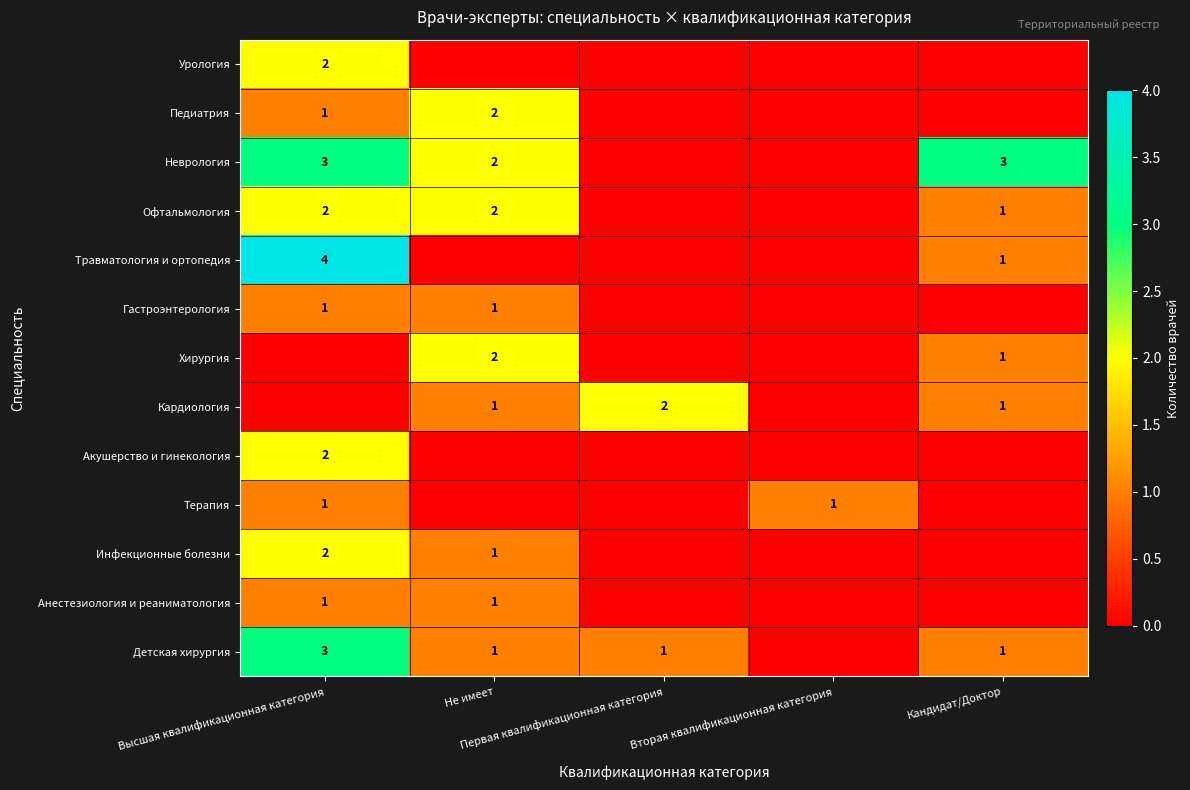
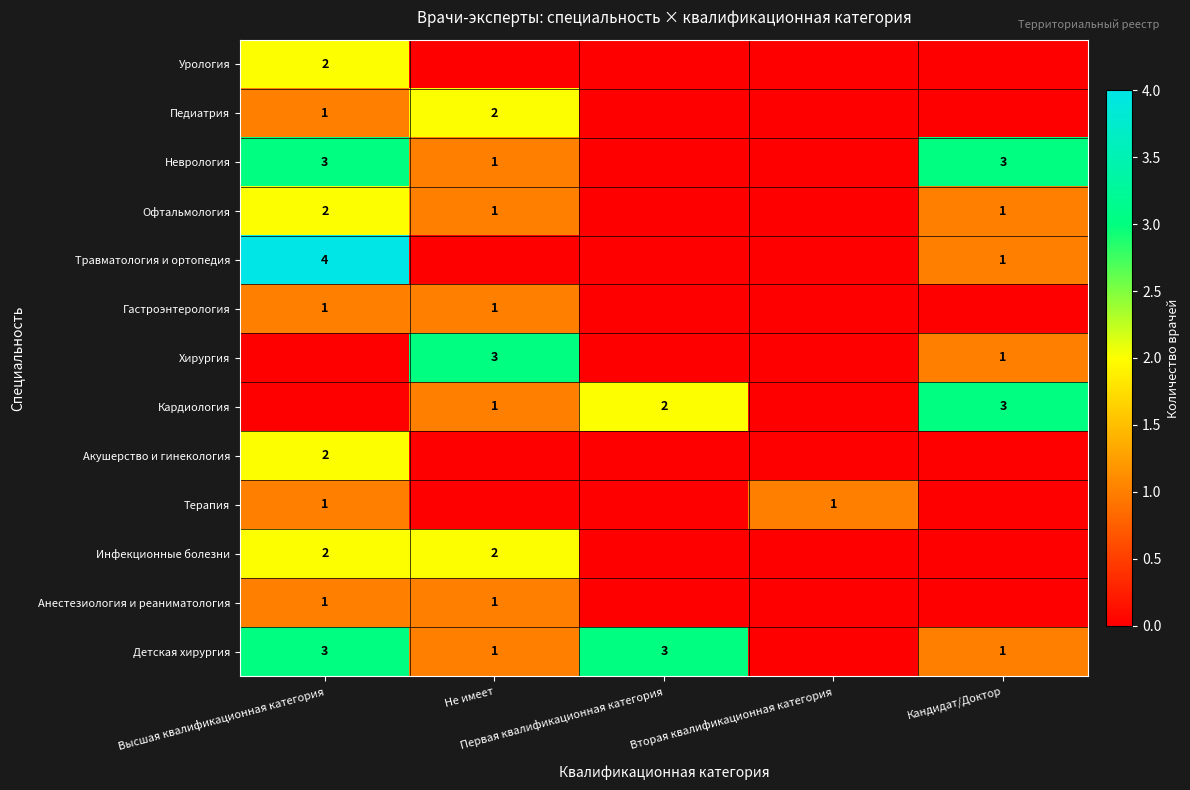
  {
    "Урология": {
      "Высшая квалификационная категория": 2
    },
    "Педиатрия": {
      "Высшая квалификационная категория": 1,
      "Не имеет": 2
    },
    "Неврология": {
      "Высшая квалификационная категория": 3,
-     "Не имеет": 2,
+     "Не имеет": 1,
      "Кандидат/Доктор": 3
    },
    "Офтальмология": {
      "Высшая квалификационная категория": 2,
-     "Не имеет": 2,
+     "Не имеет": 1,
      "Кандидат/Доктор": 1
    },
    "Травматология и ортопедия": {
      "Высшая квалификационная категория": 4,
      "Кандидат/Доктор": 1
    },
    "Гастроэнтерология": {
      "Высшая квалификационная категория": 1,
      "Не имеет": 1
    },
    "Хирургия": {
-     "Не имеет": 2,
+     "Не имеет": 3,
      "Кандидат/Доктор": 1
    },
    "Кардиология": {
      "Не имеет": 1,
      "Первая квалификационная категория": 2,
-     "Кандидат/Доктор": 1
+     "Кандидат/Доктор": 3
    },
    "Акушерство и гинекология": {
      "Высшая квалификационная категория": 2
    },
    "Терапия": {
      "Высшая квалификационная категория": 1,
      "Вторая квалификационная категория": 1
    },
    "Инфекционные болезни": {
      "Высшая квалификационная категория": 2,
-     "Не имеет": 1
+     "Не имеет": 2
    },
    "Анестезиология и реаниматология": {
      "Высшая квалификационная категория": 1,
      "Не имеет": 1
    },
    "Детская хирургия": {
      "Высшая квалификационная категория": 3,
      "Не имеет": 1,
-     "Первая квалификационная категория": 1,
+     "Первая квалификационная категория": 3,
      "Кандидат/Доктор": 1
    }
  }
